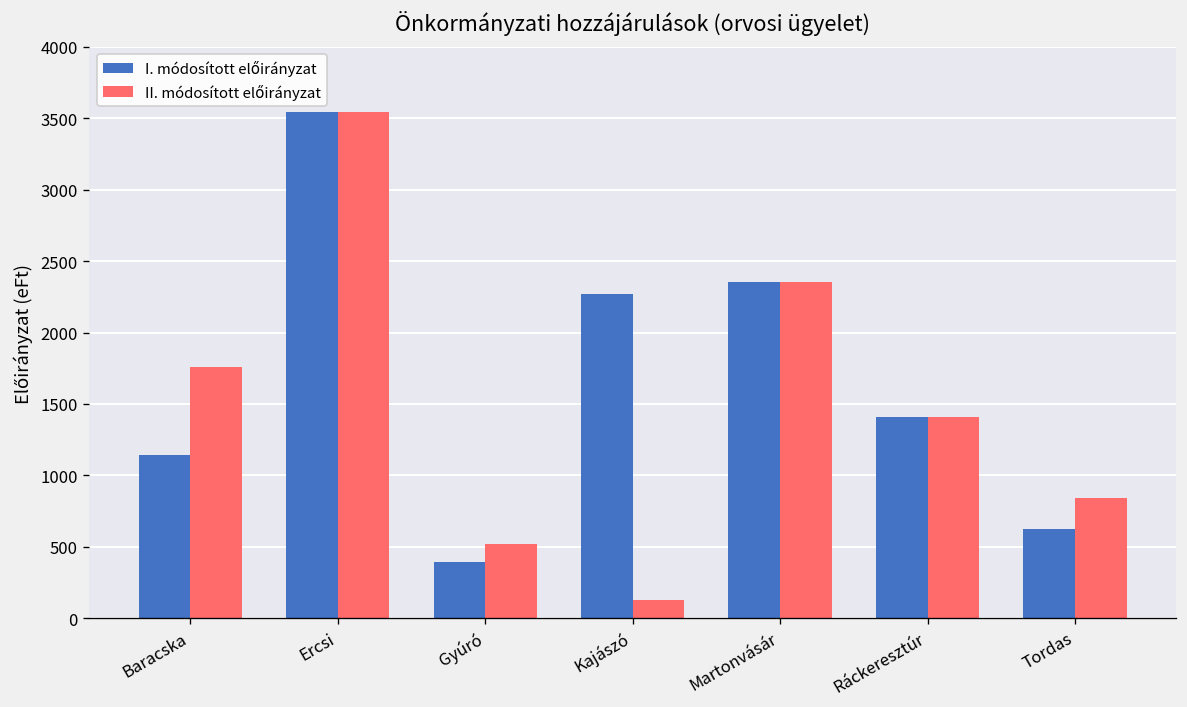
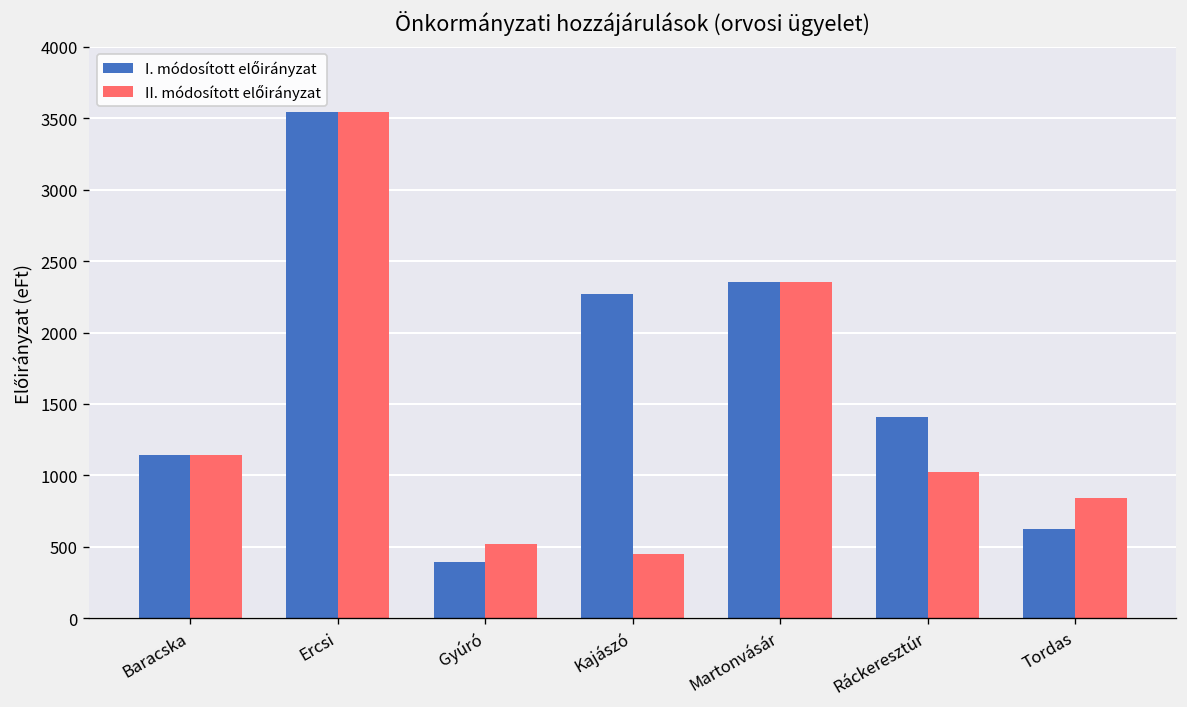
  {
    "I. módosított előirányzat": {
      "Baracska": 1140,
      "Ercsi": 3550,
      "Gyúró": 390,
      "Kajászó": 2270,
      "Martonvásár": 2350,
      "Ráckeresztúr": 1410,
      "Tordas": 620
    },
    "II. módosított előirányzat": {
-     "Baracska": 1760,
+     "Baracska": 1140,
      "Ercsi": 3550,
      "Gyúró": 520,
-     "Kajászó": 130,
+     "Kajászó": 450,
      "Martonvásár": 2350,
-     "Ráckeresztúr": 1410,
+     "Ráckeresztúr": 1030,
      "Tordas": 840
    }
  }
